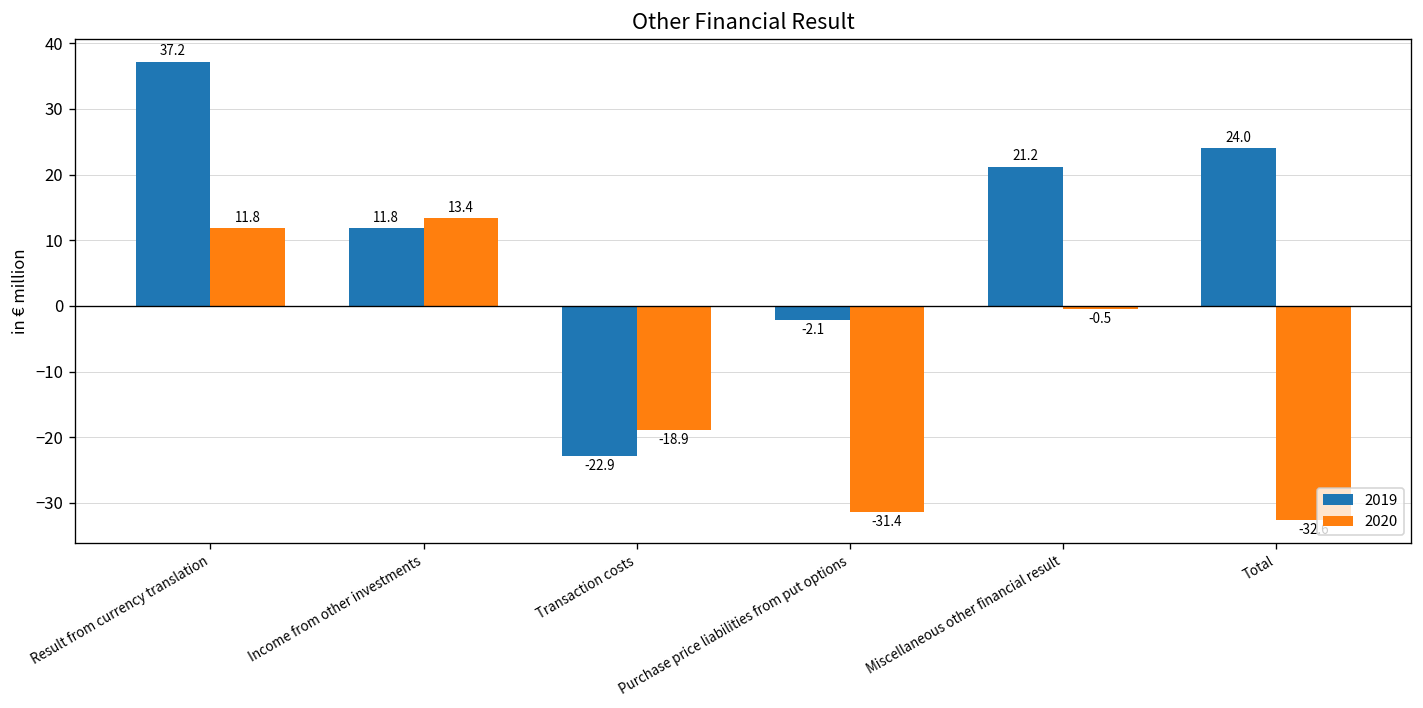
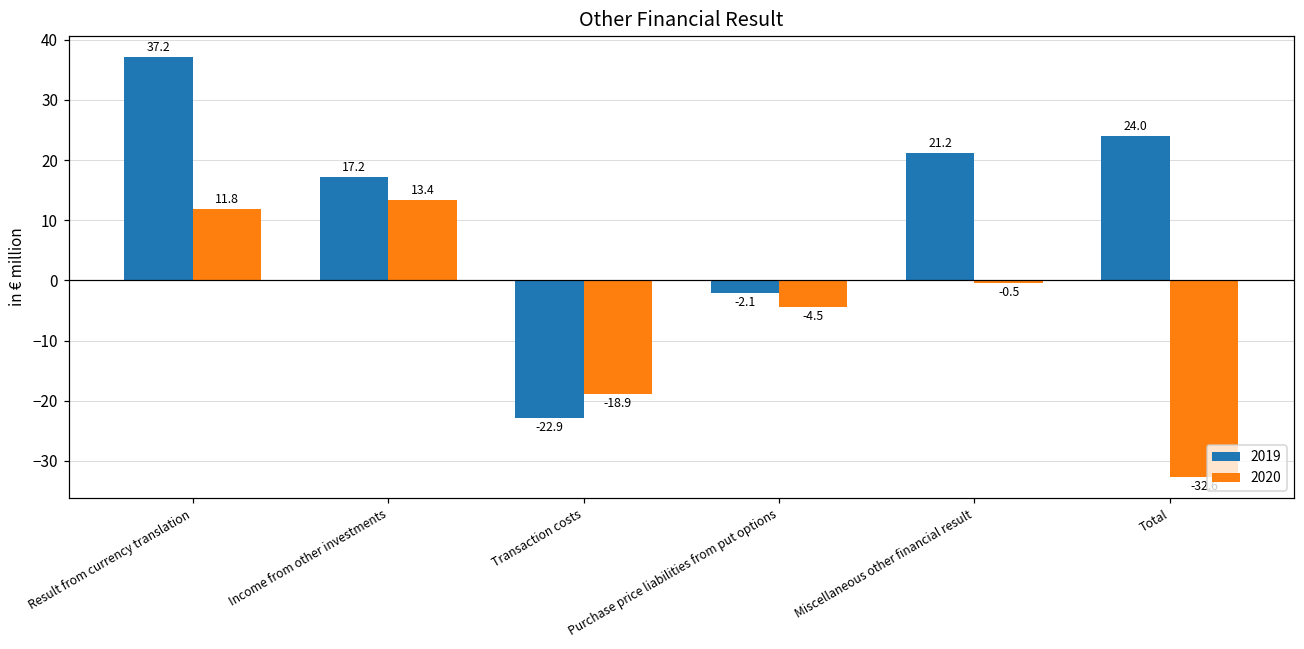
  {
    "2019": {
      "Result from currency translation": 37.2,
-     "Income from other investments": 11.8,
+     "Income from other investments": 17.2,
      "Transaction costs": -22.9,
      "Purchase price liabilities from put options": -2.1,
      "Miscellaneous other financial result": 21.2,
      "Total": 24.0
    },
    "2020": {
      "Result from currency translation": 11.8,
      "Income from other investments": 13.4,
      "Transaction costs": -18.9,
-     "Purchase price liabilities from put options": -31.4,
+     "Purchase price liabilities from put options": -4.5,
      "Miscellaneous other financial result": -0.5
    }
  }
